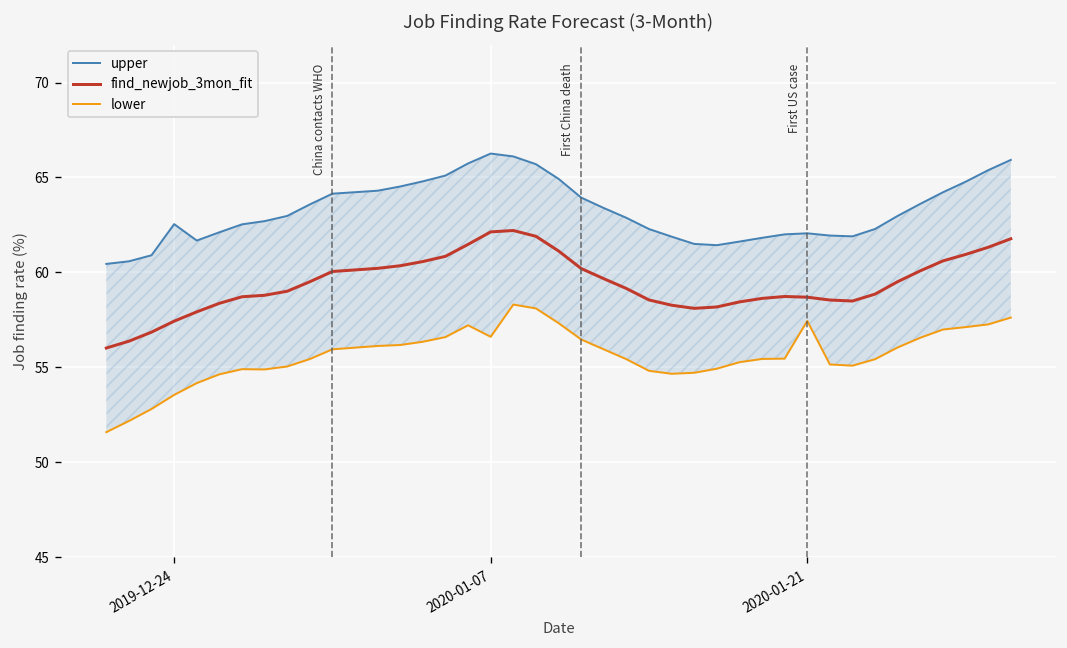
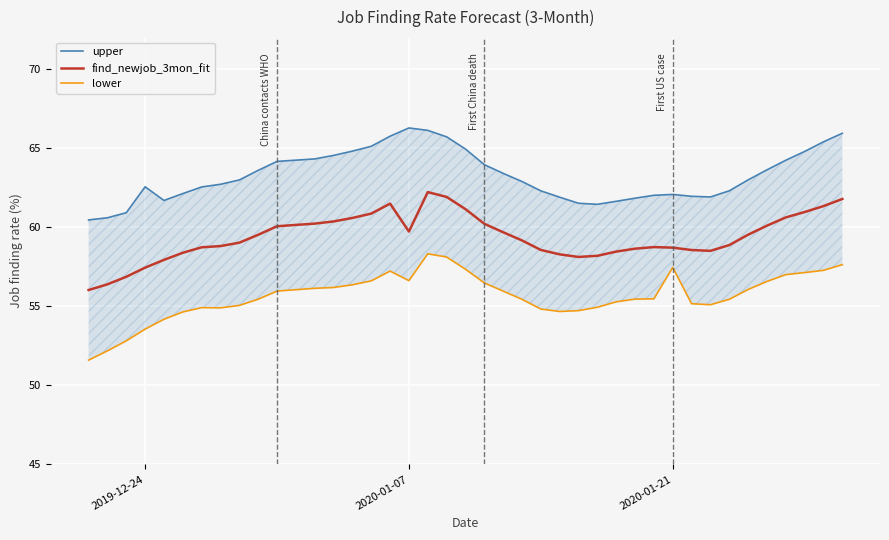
  {
    "upper": {
      "2019-12-24": 62.5,
      "2020-01-07": 66.3,
      "2020-01-21": 62.1
    },
    "find_newjob_3mon_fit": {
      "2019-12-24": 57.4,
-     "2020-01-07": 62.1,
+     "2020-01-07": 59.7,
      "2020-01-21": 58.7
    },
    "lower": {
      "2019-12-24": 53.5,
      "2020-01-07": 56.6,
      "2020-01-21": 57.4
    }
  }
